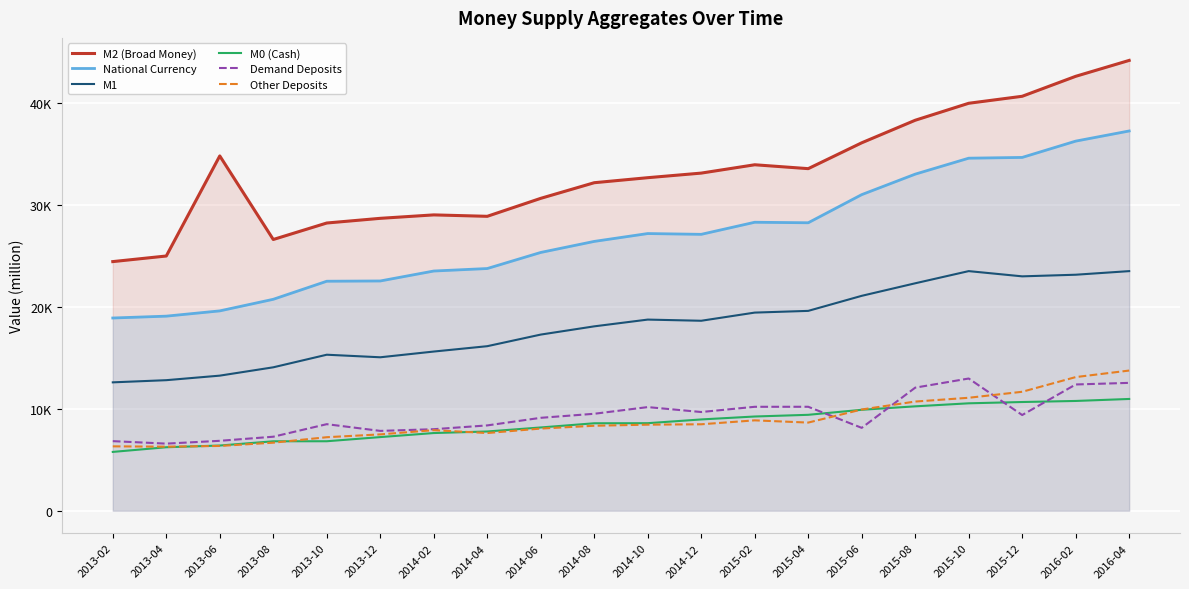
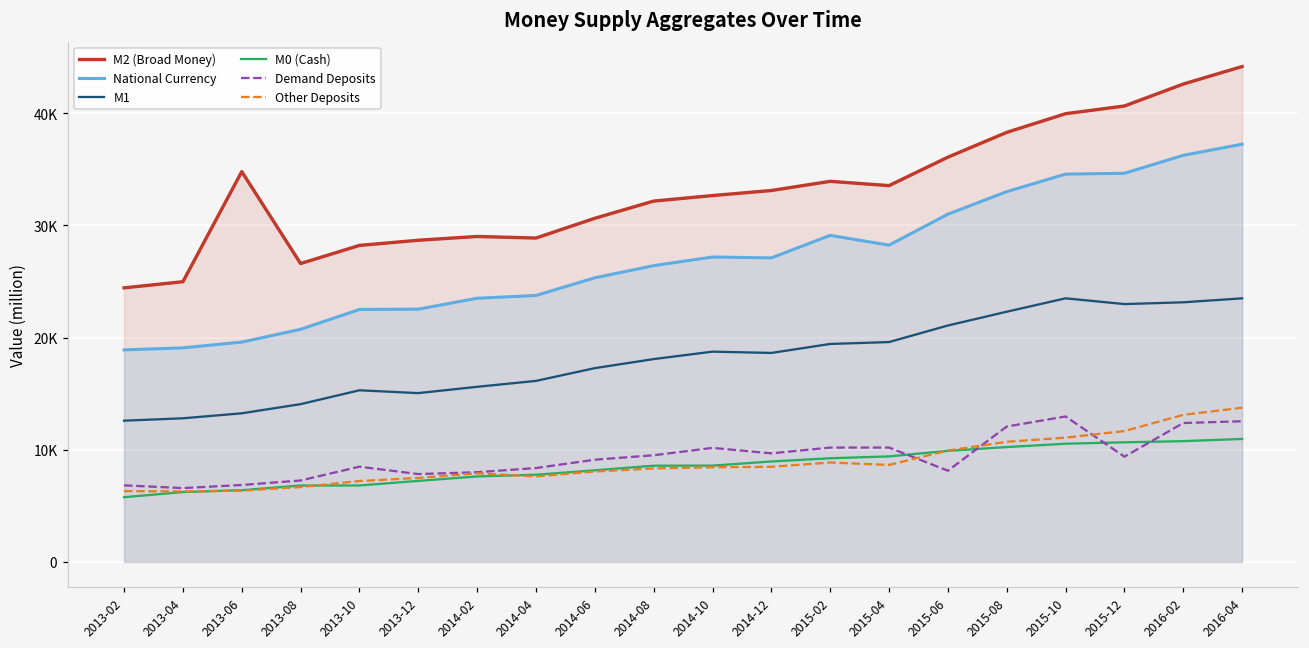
  {
    "M2 (Broad Money)": {
      "2013-02": 24400,
      "2013-04": 25000,
      "2013-06": 34800,
      "2013-08": 26600,
      "2013-10": 28200,
      "2013-12": 28700,
      "2014-02": 29000,
      "2014-04": 28900,
      "2014-06": 30600,
      "2014-08": 32200,
      "2014-10": 32700,
      "2014-12": 33100,
      "2015-02": 33900,
      "2015-04": 33500,
      "2015-06": 36100,
      "2015-08": 38300,
      "2015-10": 40000,
      "2015-12": 40600,
      "2016-02": 42600,
      "2016-04": 44200
    },
    "National Currency": {
      "2013-02": 18900,
      "2013-04": 19100,
      "2013-06": 19600,
      "2013-08": 20700,
      "2013-10": 22500,
      "2013-12": 22500,
      "2014-02": 23500,
      "2014-04": 23800,
      "2014-06": 25300,
      "2014-08": 26400,
      "2014-10": 27200,
      "2014-12": 27100,
-     "2015-02": 28300,
+     "2015-02": 29100,
      "2015-04": 28200,
      "2015-06": 31000,
      "2015-08": 33000,
      "2015-10": 34600,
      "2015-12": 34700,
      "2016-02": 36200,
      "2016-04": 37200
    },
    "M1": {
      "2013-02": 12600,
      "2013-04": 12800,
      "2013-06": 13200,
      "2013-08": 14100,
      "2013-10": 15300,
      "2013-12": 15000,
      "2014-02": 15600,
      "2014-04": 16100,
      "2014-06": 17300,
      "2014-08": 18100,
      "2014-10": 18700,
      "2014-12": 18600,
      "2015-02": 19400,
      "2015-04": 19600,
      "2015-06": 21100,
      "2015-08": 22300,
      "2015-10": 23500,
      "2015-12": 23000,
      "2016-02": 23100,
      "2016-04": 23500
    },
    "M0 (Cash)": {
      "2013-02": 5800,
      "2013-10": 6800,
      "2013-12": 7200,
      "2014-02": 7600,
      "2014-12": 9000,
      "2015-02": 9200,
      "2015-04": 9400,
      "2015-08": 10200,
      "2015-10": 10500,
      "2015-12": 10700,
      "2016-02": 10800,
      "2016-04": 11000
    },
    "Demand Deposits": {
      "2013-02": 6800,
      "2013-04": 6600,
      "2013-06": 6900,
      "2013-08": 7300,
      "2013-10": 8500,
      "2013-12": 7800,
      "2014-04": 8400,
      "2014-06": 9100,
      "2014-08": 9500,
      "2014-10": 10200,
      "2014-12": 9700,
      "2015-02": 10200,
      "2015-04": 10200,
      "2015-06": 8100,
      "2015-08": 12100,
      "2015-10": 13000,
      "2015-12": 9400,
      "2016-02": 12400,
      "2016-04": 12500
    },
    "Other Deposits": {
      "2013-02": 6300,
      "2013-10": 7200,
      "2013-12": 7500,
      "2014-12": 8500,
      "2015-02": 8900,
      "2015-04": 8600,
      "2015-08": 10700,
      "2015-10": 11100,
      "2015-12": 11700,
      "2016-02": 13100,
      "2016-04": 13700
    }
  }
